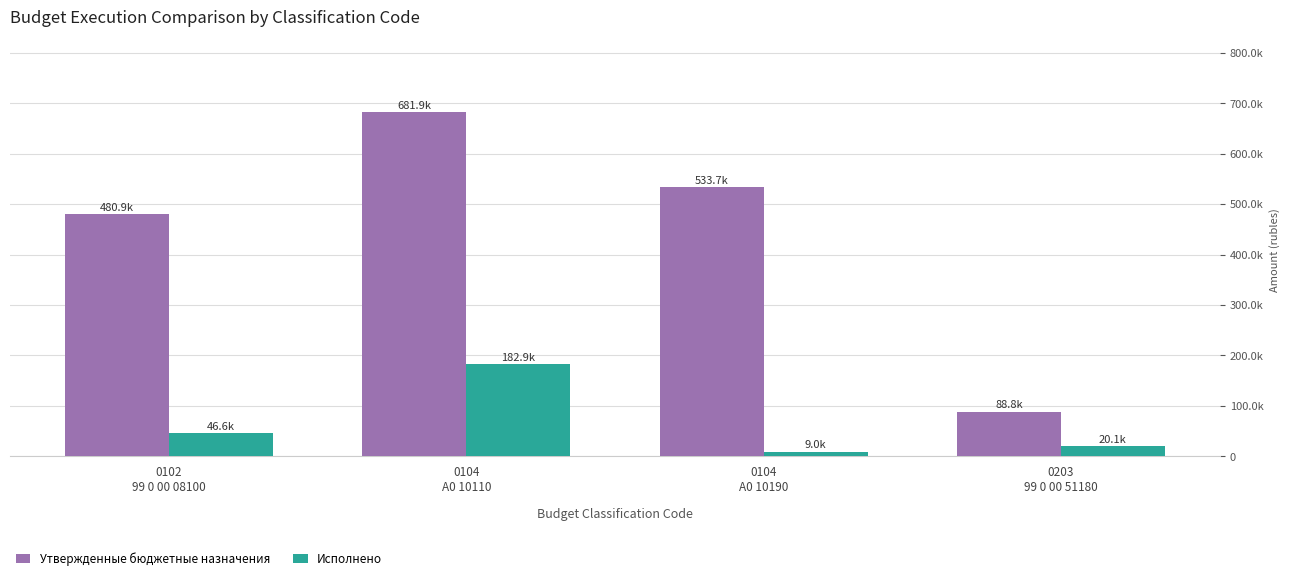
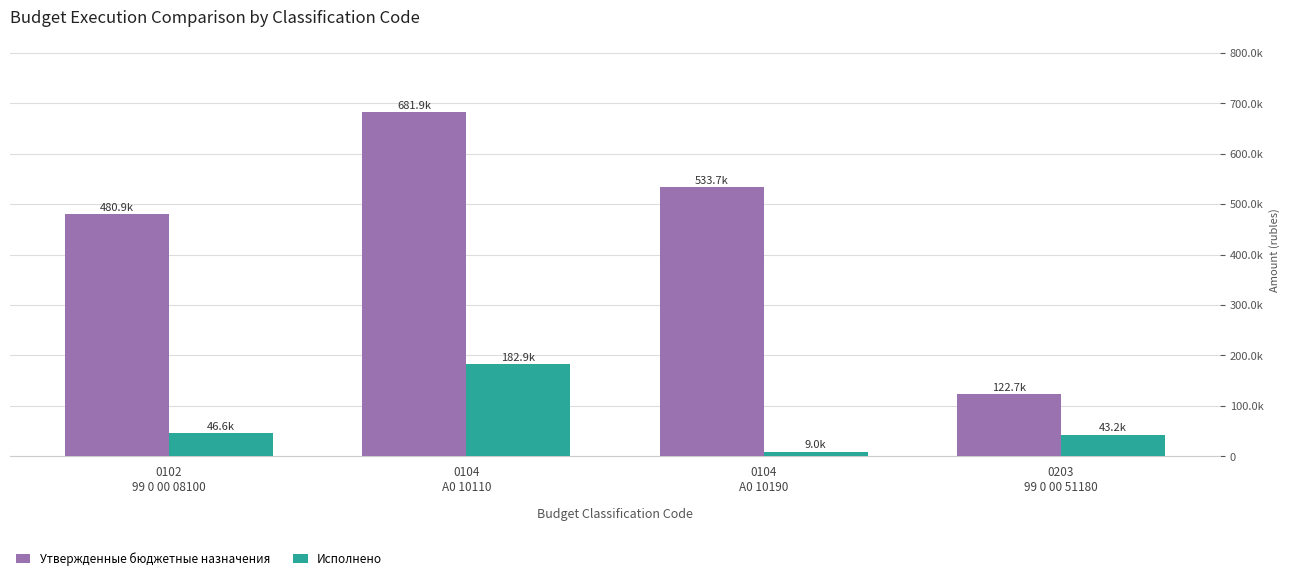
  {
    "Утвержденные бюджетные назначения": {
      "0102 99 0 00 08100": "480.9k",
      "0104 А0 10110": "681.9k",
      "0104 А0 10190": "533.7k",
-     "0203 99 0 00 51180": "88.8k"
+     "0203 99 0 00 51180": "122.7k"
    },
    "Исполнено": {
      "0102 99 0 00 08100": "46.6k",
      "0104 А0 10110": "182.9k",
      "0104 А0 10190": "9.0k",
-     "0203 99 0 00 51180": "20.1k"
+     "0203 99 0 00 51180": "43.2k"
    }
  }
